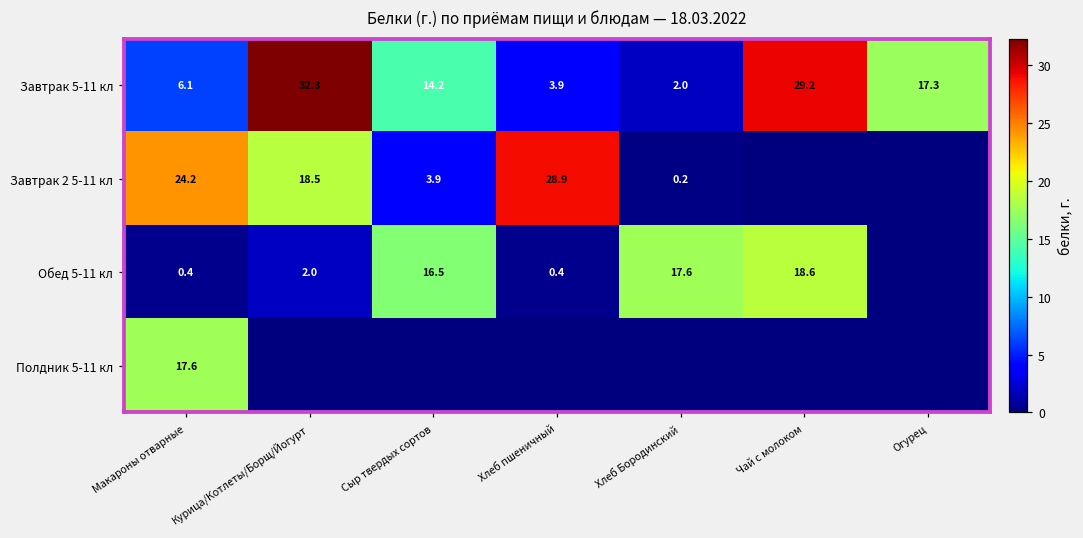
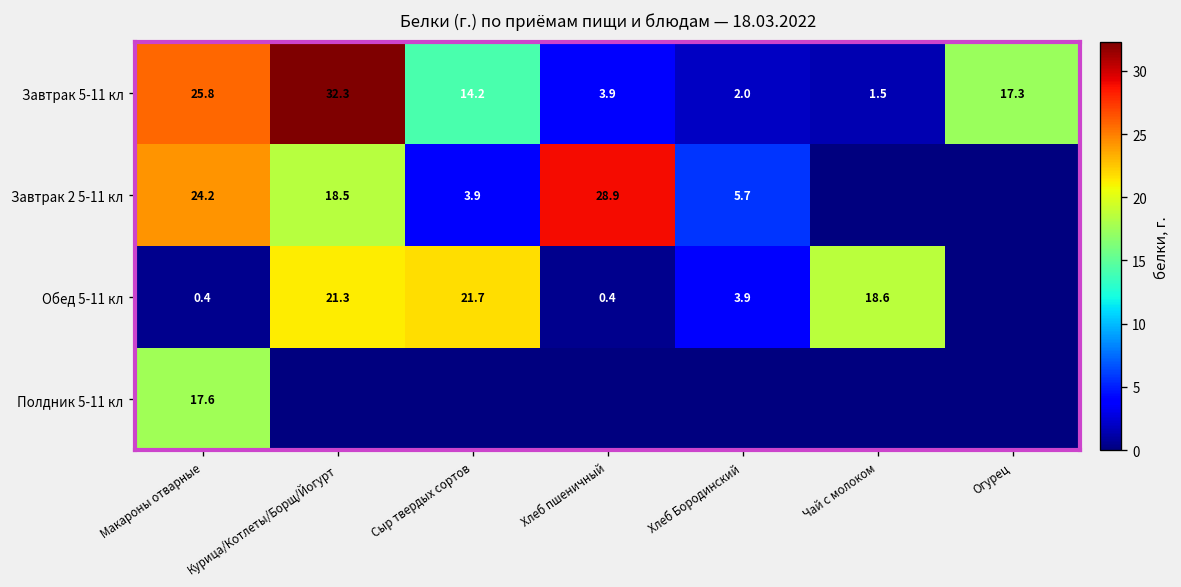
  {
    "Завтрак 5-11 кл": {
-     "Макароны отварные": 6.1,
+     "Макароны отварные": 25.8,
      "Курица/Котлеты/Борщ/Йогурт": 32.3,
      "Сыр твердых сортов": 14.2,
      "Хлеб пшеничный": 3.9,
      "Хлеб Бородинский": 2.0,
-     "Чай с молоком": 29.2,
+     "Чай с молоком": 1.5,
      "Огурец": 17.3
    },
    "Завтрак 2 5-11 кл": {
      "Макароны отварные": 24.2,
      "Курица/Котлеты/Борщ/Йогурт": 18.5,
      "Сыр твердых сортов": 3.9,
      "Хлеб пшеничный": 28.9,
-     "Хлеб Бородинский": 0.2
+     "Хлеб Бородинский": 5.7
    },
    "Обед 5-11 кл": {
      "Макароны отварные": 0.4,
-     "Курица/Котлеты/Борщ/Йогурт": 2.0,
-     "Сыр твердых сортов": 16.5,
+     "Курица/Котлеты/Борщ/Йогурт": 21.3,
+     "Сыр твердых сортов": 21.7,
      "Хлеб пшеничный": 0.4,
-     "Хлеб Бородинский": 17.6,
+     "Хлеб Бородинский": 3.9,
      "Чай с молоком": 18.6
    },
    "Полдник 5-11 кл": {
      "Макароны отварные": 17.6
    }
  }
